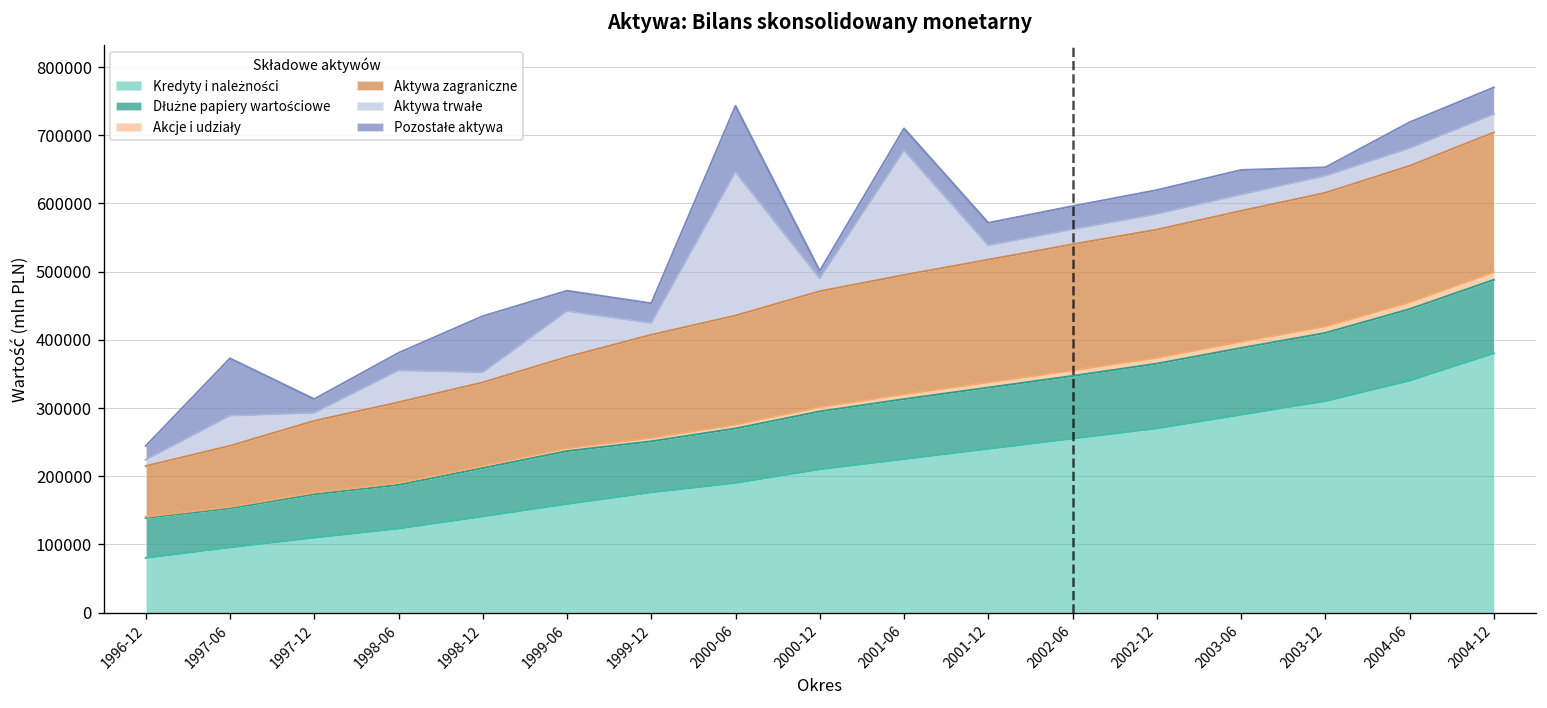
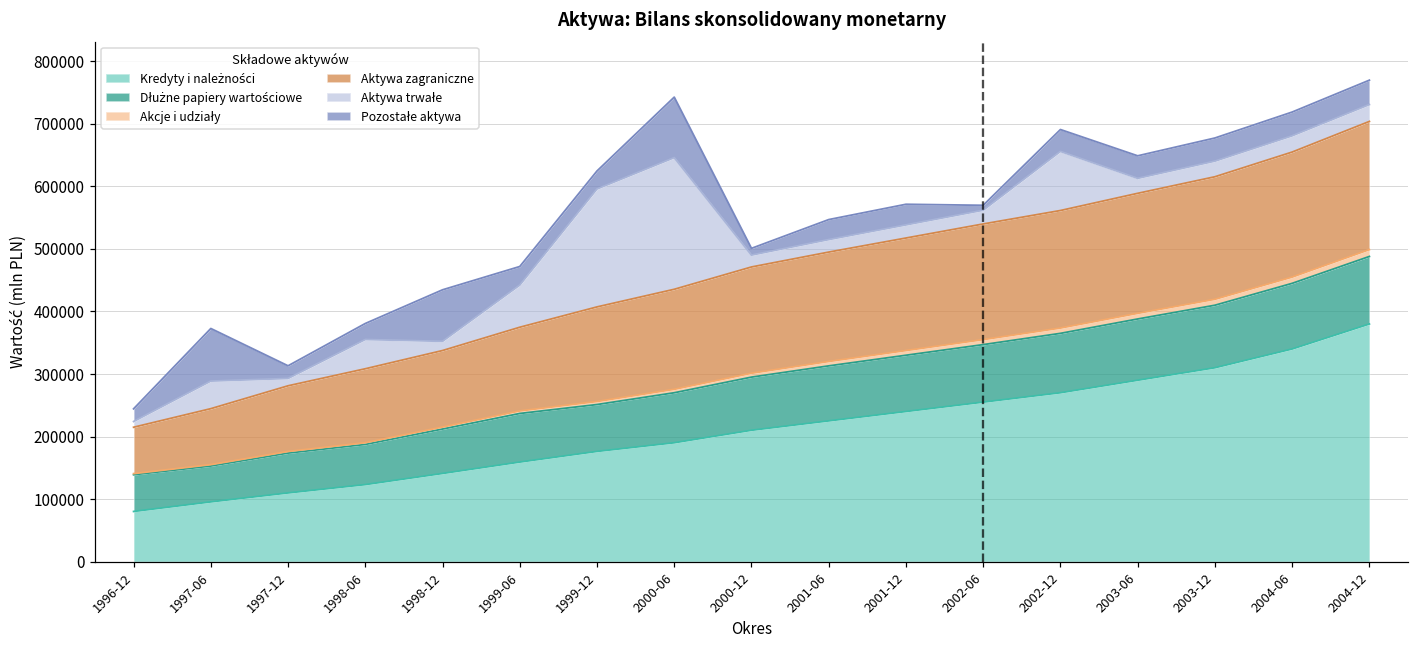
  {
    "Aktywa trwałe": {
      "1996-12": 10000,
      "1997-06": 40000,
      "1997-12": 10000,
      "1998-06": 50000,
      "1998-12": 10000,
      "1999-06": 70000,
-     "1999-12": 20000,
+     "1999-12": 190000,
      "2000-06": 210000,
      "2000-12": 20000,
-     "2001-06": 180000,
+     "2001-06": 20000,
      "2001-12": 20000,
      "2002-06": 20000,
-     "2002-12": 20000,
+     "2002-12": 90000,
      "2003-06": 20000,
      "2003-12": 30000,
      "2004-06": 30000,
      "2004-12": 30000
    },
    "Pozostałe aktywa": {
      "1996-12": 20000,
      "1997-06": 80000,
      "1997-12": 20000,
      "1998-06": 30000,
      "1998-12": 80000,
      "1999-06": 30000,
      "1999-12": 30000,
      "2000-06": 100000,
      "2000-12": 10000,
      "2001-06": 30000,
      "2001-12": 30000,
-     "2002-06": 30000,
+     "2002-06": 10000,
      "2002-12": 40000,
      "2003-06": 40000,
-     "2003-12": 10000,
+     "2003-12": 40000,
      "2004-06": 40000,
      "2004-12": 40000
    }
  }
